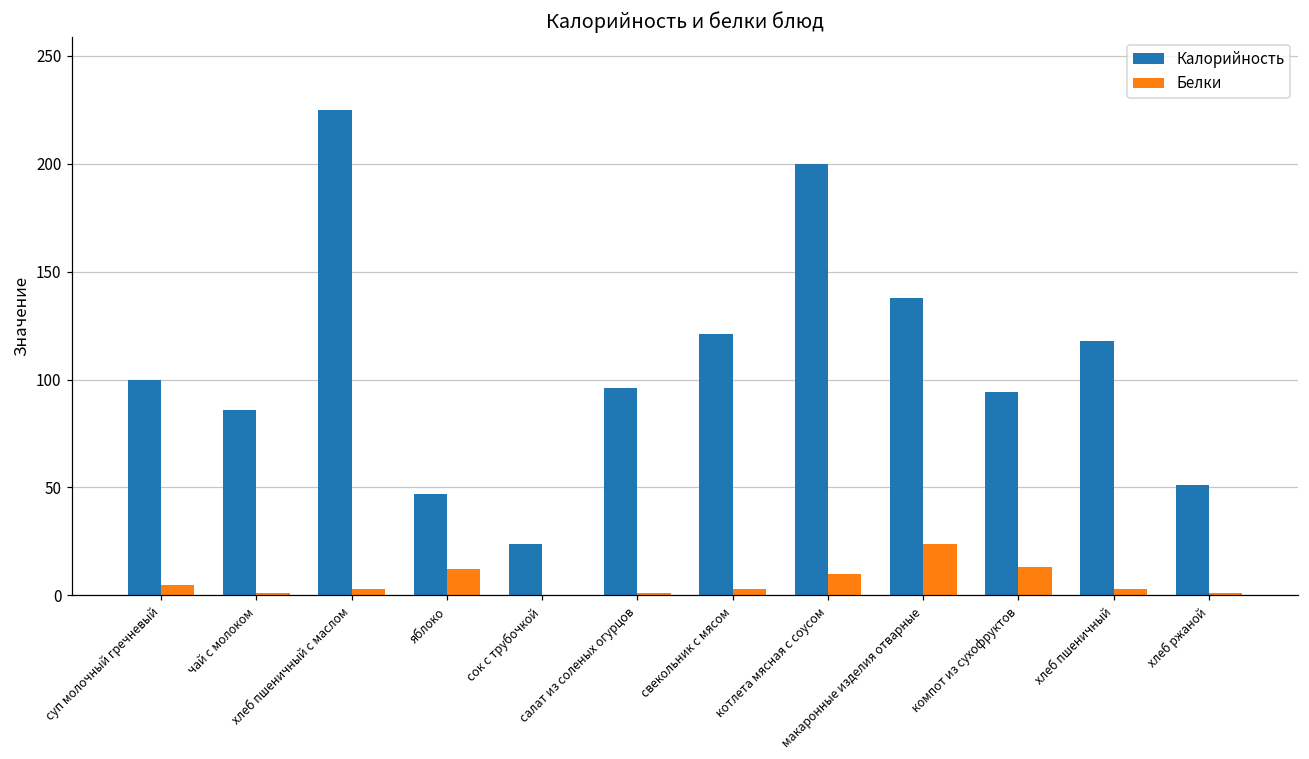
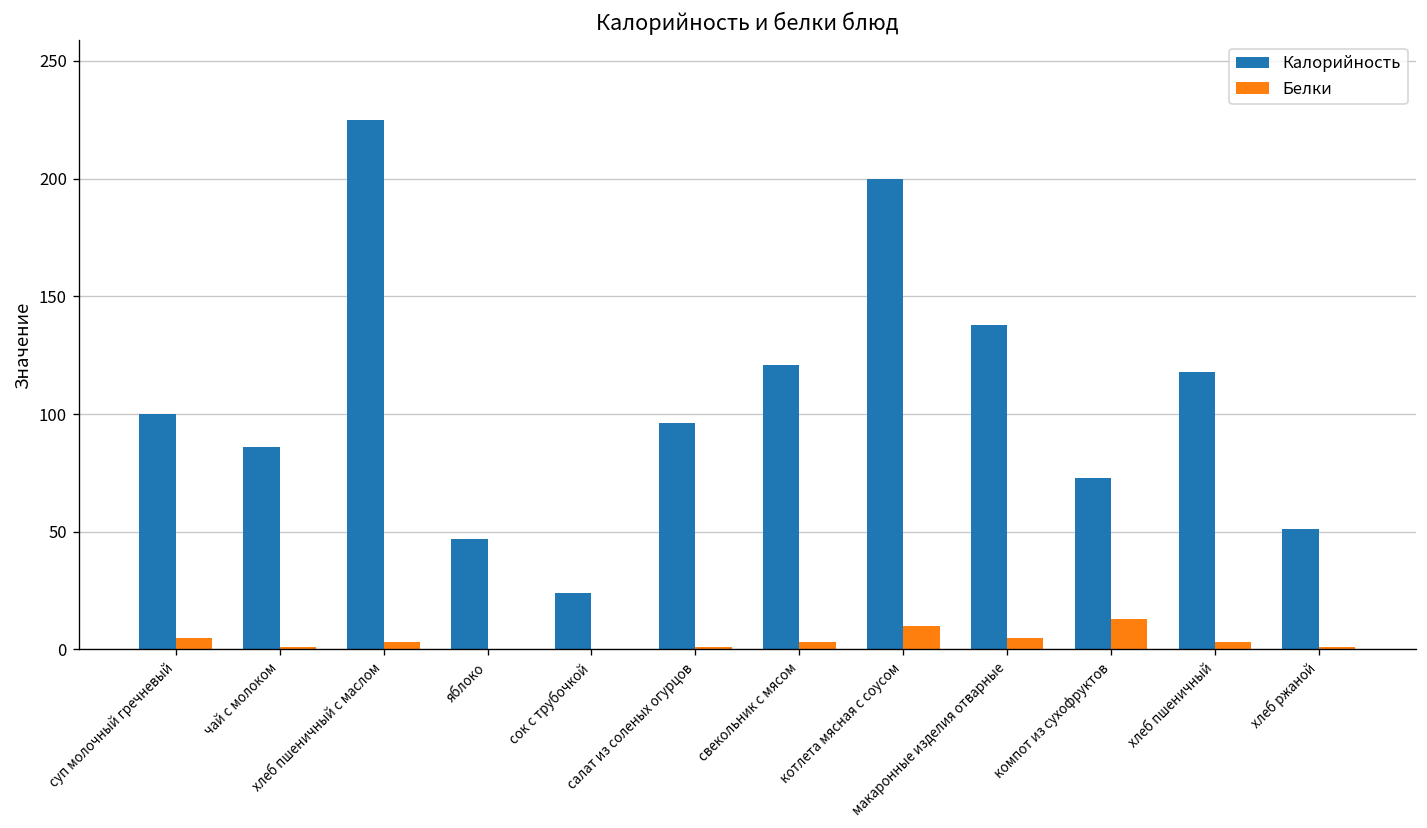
  {
    "Калорийность": {
      "суп молочный гречневый": 100,
      "чай с молоком": 86,
      "хлеб пшеничный с маслом": 225,
      "яблоко": 47,
      "сок с трубочкой": 24,
      "салат из соленых огурцов": 96,
      "свекольник с мясом": 121,
      "котлета мясная с соусом": 200,
      "макаронные изделия отварные": 138,
-     "компот из сухофруктов": 94,
+     "компот из сухофруктов": 73,
      "хлеб пшеничный": 118,
      "хлеб ржаной": 51
    },
    "Белки": {
      "суп молочный гречневый": 5,
      "хлеб пшеничный с маслом": 3,
-     "яблоко": 12,
+     "яблоко": 0,
      "сок с трубочкой": 0,
      "свекольник с мясом": 3,
      "котлета мясная с соусом": 10,
-     "макаронные изделия отварные": 24,
+     "макаронные изделия отварные": 5,
      "компот из сухофруктов": 13,
      "хлеб пшеничный": 3
    }
  }
